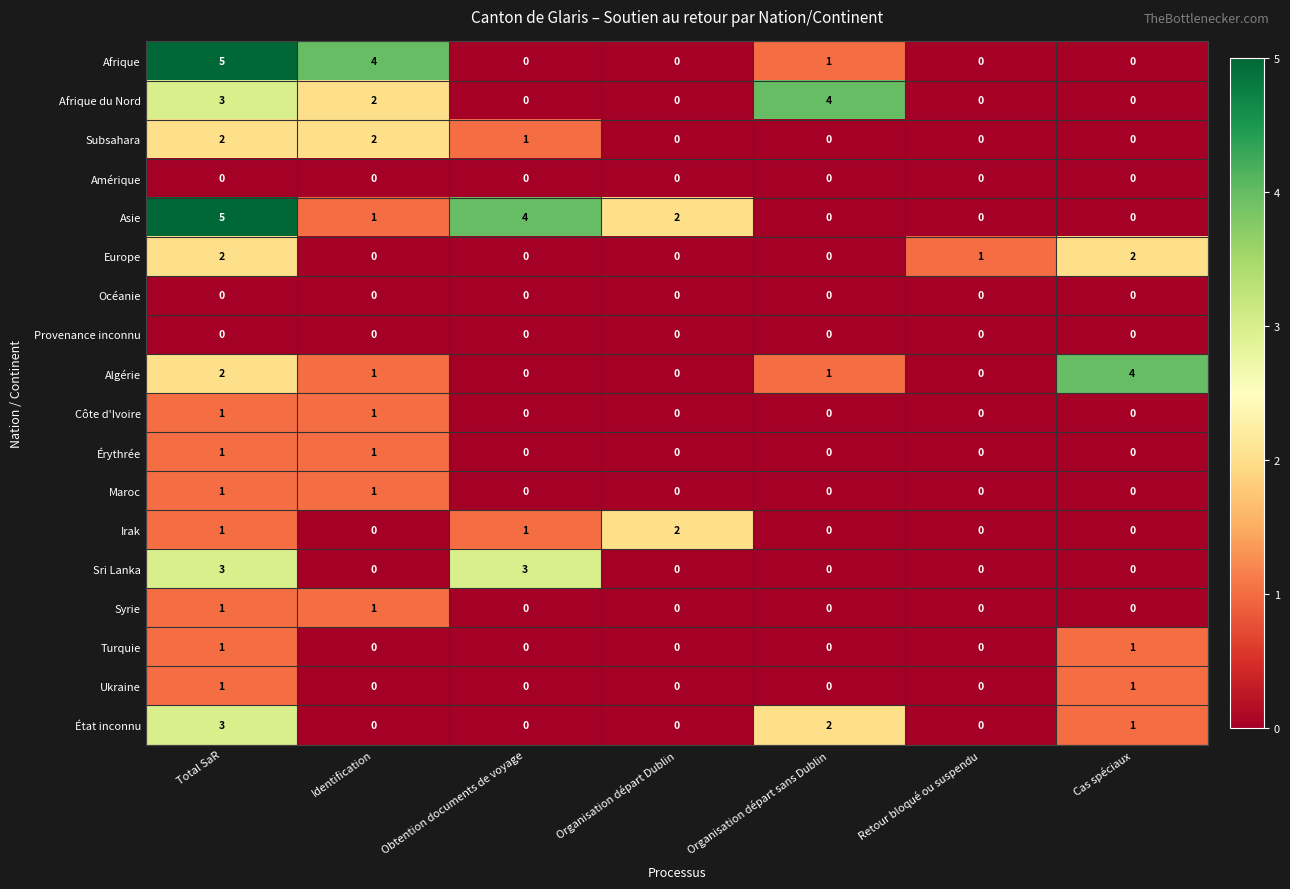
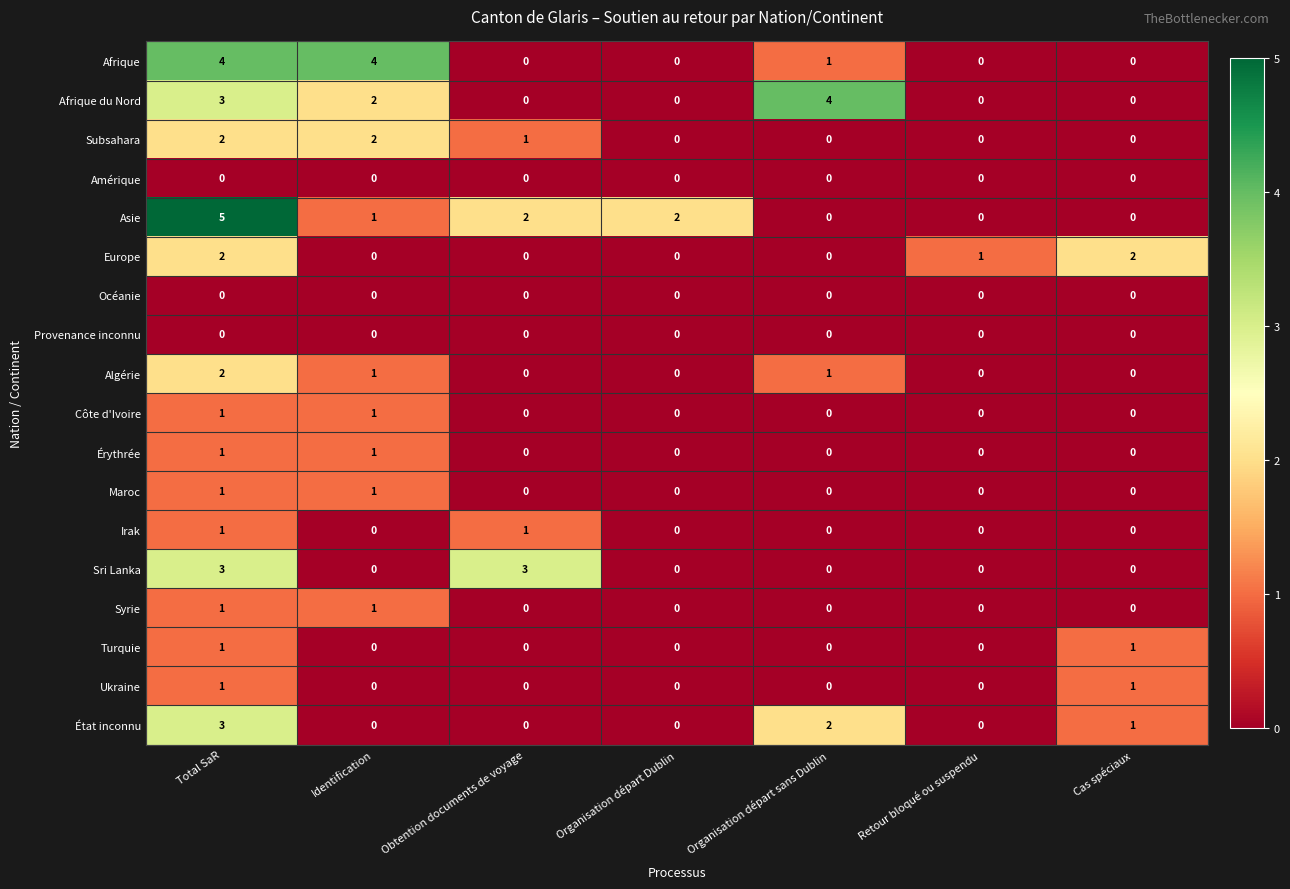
  {
    "Afrique": {
-     "Total SaR": 5,
+     "Total SaR": 4,
      "Identification": 4,
      "Obtention documents de voyage": 0,
      "Organisation départ Dublin": 0,
      "Organisation départ sans Dublin": 1,
      "Retour bloqué ou suspendu": 0,
      "Cas spéciaux": 0
    },
    "Afrique du Nord": {
      "Total SaR": 3,
      "Identification": 2,
      "Obtention documents de voyage": 0,
      "Organisation départ Dublin": 0,
      "Organisation départ sans Dublin": 4,
      "Retour bloqué ou suspendu": 0,
      "Cas spéciaux": 0
    },
    "Subsahara": {
      "Total SaR": 2,
      "Identification": 2,
      "Obtention documents de voyage": 1,
      "Organisation départ Dublin": 0,
      "Organisation départ sans Dublin": 0,
      "Retour bloqué ou suspendu": 0,
      "Cas spéciaux": 0
    },
    "Amérique": {
      "Total SaR": 0,
      "Identification": 0,
      "Obtention documents de voyage": 0,
      "Organisation départ Dublin": 0,
      "Organisation départ sans Dublin": 0,
      "Retour bloqué ou suspendu": 0,
      "Cas spéciaux": 0
    },
    "Asie": {
      "Total SaR": 5,
      "Identification": 1,
-     "Obtention documents de voyage": 4,
+     "Obtention documents de voyage": 2,
      "Organisation départ Dublin": 2,
      "Organisation départ sans Dublin": 0,
      "Retour bloqué ou suspendu": 0,
      "Cas spéciaux": 0
    },
    "Europe": {
      "Total SaR": 2,
      "Identification": 0,
      "Obtention documents de voyage": 0,
      "Organisation départ Dublin": 0,
      "Organisation départ sans Dublin": 0,
      "Retour bloqué ou suspendu": 1,
      "Cas spéciaux": 2
    },
    "Océanie": {
      "Total SaR": 0,
      "Identification": 0,
      "Obtention documents de voyage": 0,
      "Organisation départ Dublin": 0,
      "Organisation départ sans Dublin": 0,
      "Retour bloqué ou suspendu": 0,
      "Cas spéciaux": 0
    },
    "Provenance inconnu": {
      "Total SaR": 0,
      "Identification": 0,
      "Obtention documents de voyage": 0,
      "Organisation départ Dublin": 0,
      "Organisation départ sans Dublin": 0,
      "Retour bloqué ou suspendu": 0,
      "Cas spéciaux": 0
    },
    "Algérie": {
      "Total SaR": 2,
      "Identification": 1,
      "Obtention documents de voyage": 0,
      "Organisation départ Dublin": 0,
      "Organisation départ sans Dublin": 1,
      "Retour bloqué ou suspendu": 0,
-     "Cas spéciaux": 4
+     "Cas spéciaux": 0
    },
    "Côte d'Ivoire": {
      "Total SaR": 1,
      "Identification": 1,
      "Obtention documents de voyage": 0,
      "Organisation départ Dublin": 0,
      "Organisation départ sans Dublin": 0,
      "Retour bloqué ou suspendu": 0,
      "Cas spéciaux": 0
    },
    "Érythrée": {
      "Total SaR": 1,
      "Identification": 1,
      "Obtention documents de voyage": 0,
      "Organisation départ Dublin": 0,
      "Organisation départ sans Dublin": 0,
      "Retour bloqué ou suspendu": 0,
      "Cas spéciaux": 0
    },
    "Maroc": {
      "Total SaR": 1,
      "Identification": 1,
      "Obtention documents de voyage": 0,
      "Organisation départ Dublin": 0,
      "Organisation départ sans Dublin": 0,
      "Retour bloqué ou suspendu": 0,
      "Cas spéciaux": 0
    },
    "Irak": {
      "Total SaR": 1,
      "Identification": 0,
      "Obtention documents de voyage": 1,
-     "Organisation départ Dublin": 2,
+     "Organisation départ Dublin": 0,
      "Organisation départ sans Dublin": 0,
      "Retour bloqué ou suspendu": 0,
      "Cas spéciaux": 0
    },
    "Sri Lanka": {
      "Total SaR": 3,
      "Identification": 0,
      "Obtention documents de voyage": 3,
      "Organisation départ Dublin": 0,
      "Organisation départ sans Dublin": 0,
      "Retour bloqué ou suspendu": 0,
      "Cas spéciaux": 0
    },
    "Syrie": {
      "Total SaR": 1,
      "Identification": 1,
      "Obtention documents de voyage": 0,
      "Organisation départ Dublin": 0,
      "Organisation départ sans Dublin": 0,
      "Retour bloqué ou suspendu": 0,
      "Cas spéciaux": 0
    },
    "Turquie": {
      "Total SaR": 1,
      "Identification": 0,
      "Obtention documents de voyage": 0,
      "Organisation départ Dublin": 0,
      "Organisation départ sans Dublin": 0,
      "Retour bloqué ou suspendu": 0,
      "Cas spéciaux": 1
    },
    "Ukraine": {
      "Total SaR": 1,
      "Identification": 0,
      "Obtention documents de voyage": 0,
      "Organisation départ Dublin": 0,
      "Organisation départ sans Dublin": 0,
      "Retour bloqué ou suspendu": 0,
      "Cas spéciaux": 1
    },
    "État inconnu": {
      "Total SaR": 3,
      "Identification": 0,
      "Obtention documents de voyage": 0,
      "Organisation départ Dublin": 0,
      "Organisation départ sans Dublin": 2,
      "Retour bloqué ou suspendu": 0,
      "Cas spéciaux": 1
    }
  }
